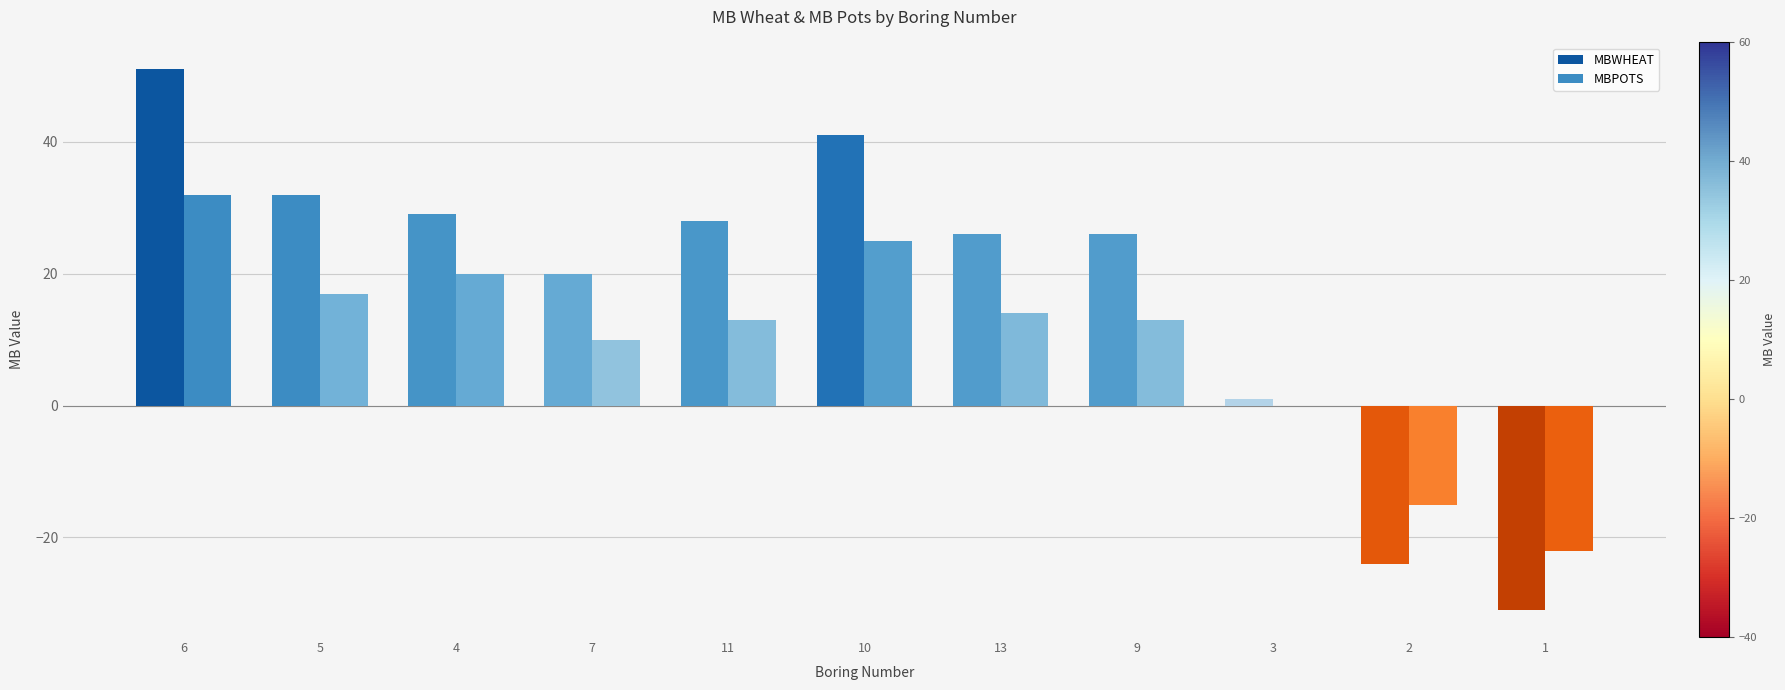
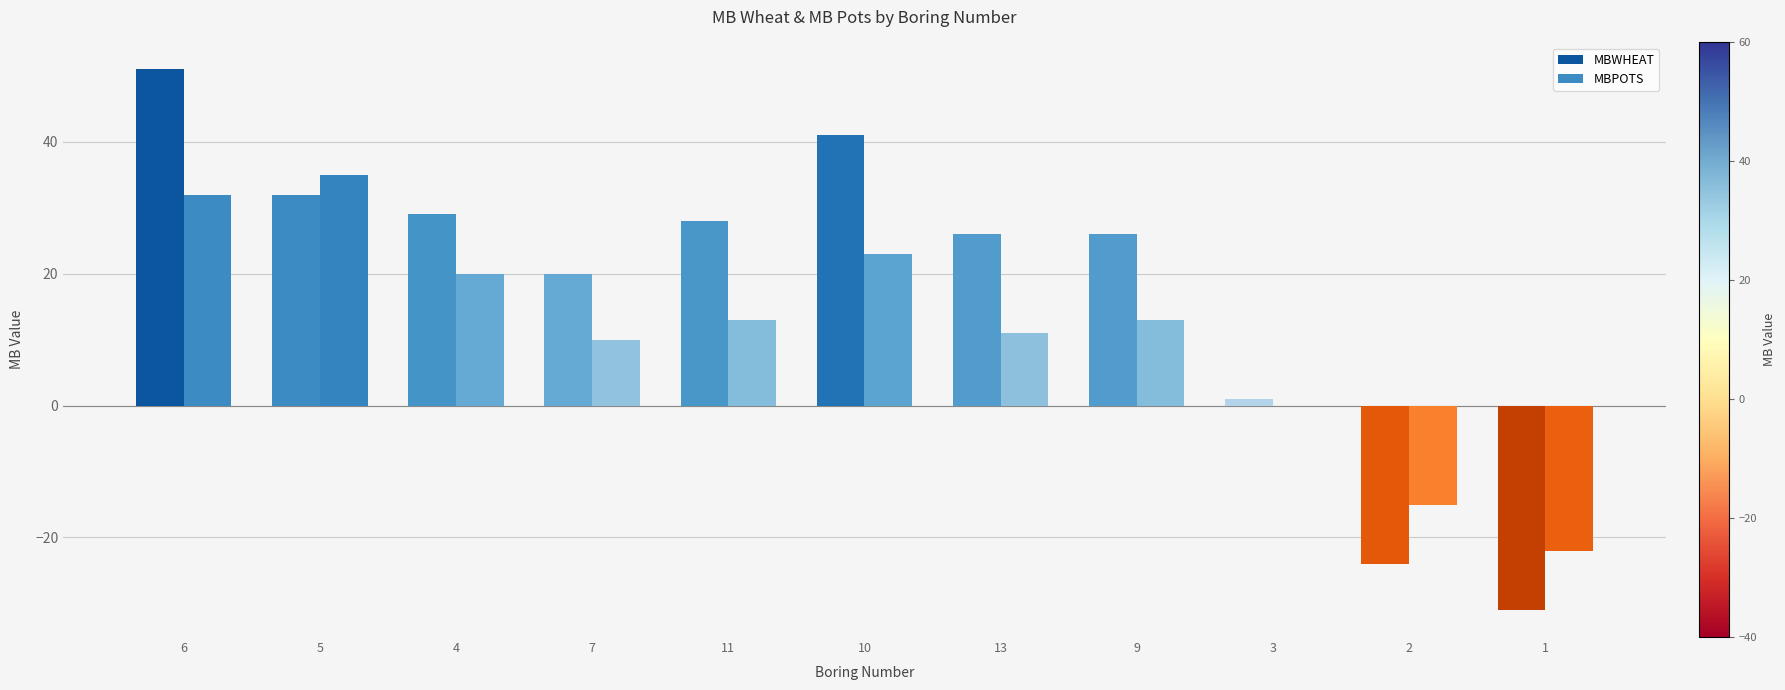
  {
    "MBWHEAT": {
      "6": 51,
      "5": 32,
      "4": 29,
      "7": 20,
      "11": 28,
      "10": 41,
      "13": 26,
      "9": 26,
      "3": 1,
      "2": -24,
      "1": -31
    },
    "MBPOTS": {
      "6": 32,
-     "5": 17,
+     "5": 35,
      "4": 20,
      "7": 10,
      "11": 13,
-     "10": 25,
-     "13": 14,
+     "10": 23,
+     "13": 11,
      "9": 13,
      "3": 0,
      "2": -15,
      "1": -22
    }
  }
